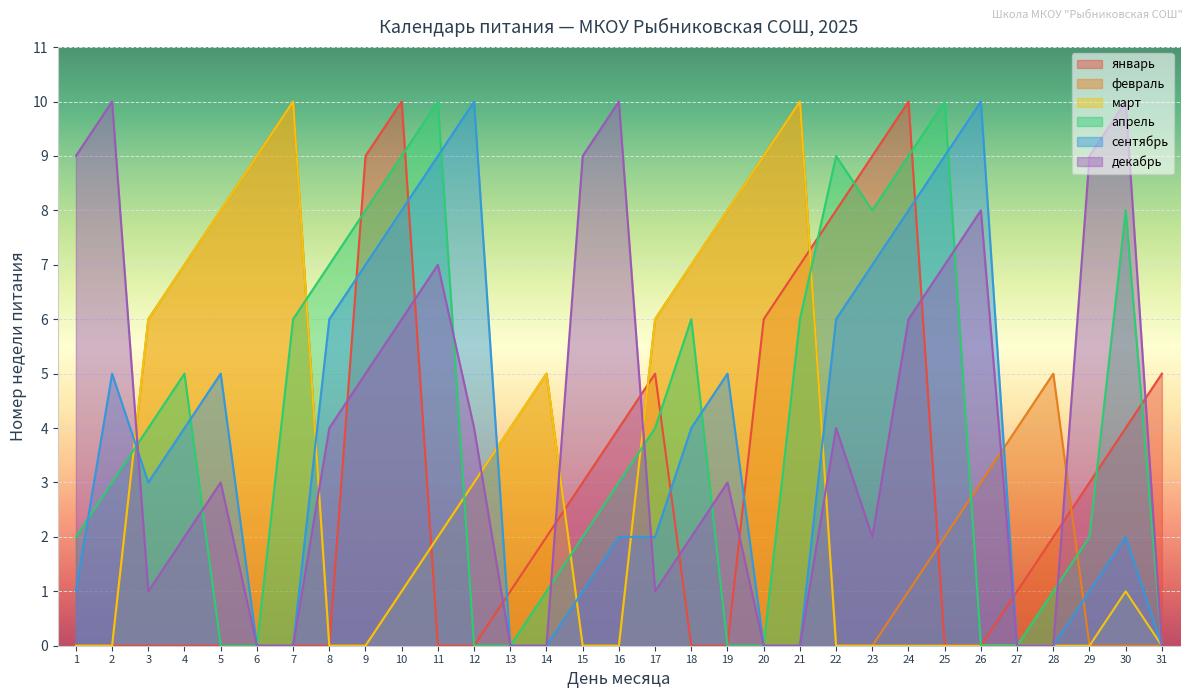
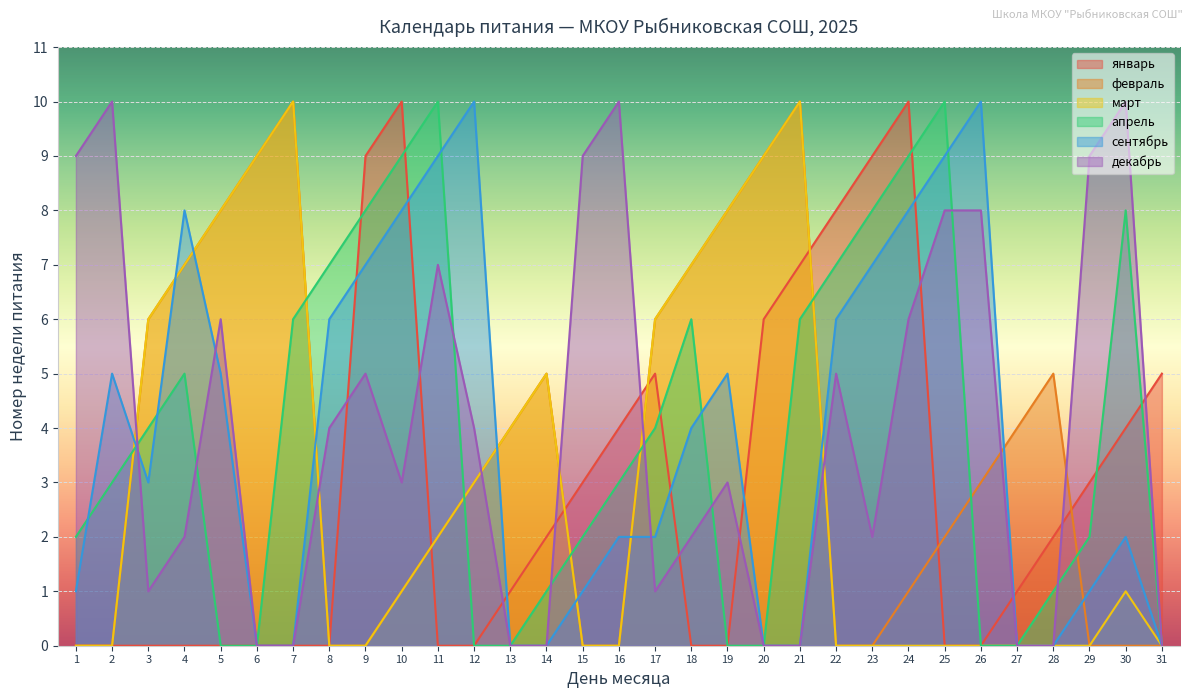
  {
    "апрель": {
      "1": 2,
      "2": 3,
      "3": 4,
      "4": 5,
      "7": 6,
      "8": 7,
      "9": 8,
      "10": 9,
      "11": 10,
      "14": 1,
      "15": 2,
      "16": 3,
      "17": 4,
      "18": 6,
      "21": 6,
-     "22": 9,
+     "22": 7,
      "23": 8,
      "24": 9,
      "25": 10,
      "28": 1,
      "29": 2,
      "30": 8
    },
    "сентябрь": {
      "1": 1,
      "2": 5,
      "3": 3,
-     "4": 4,
+     "4": 8,
      "5": 5,
      "8": 6,
      "9": 7,
      "10": 8,
      "11": 9,
      "12": 10,
      "15": 1,
      "16": 2,
      "17": 2,
      "18": 4,
      "19": 5,
      "22": 6,
      "23": 7,
      "24": 8,
      "25": 9,
      "26": 10,
      "29": 1,
      "30": 2
    },
    "декабрь": {
      "1": 9,
      "2": 10,
      "3": 1,
      "4": 2,
-     "5": 3,
+     "5": 6,
      "8": 4,
      "9": 5,
-     "10": 6,
+     "10": 3,
      "11": 7,
      "12": 4,
      "15": 9,
      "16": 10,
      "17": 1,
      "18": 2,
      "19": 3,
-     "22": 4,
+     "22": 5,
      "23": 2,
      "24": 6,
-     "25": 7,
+     "25": 8,
      "26": 8
    }
  }
